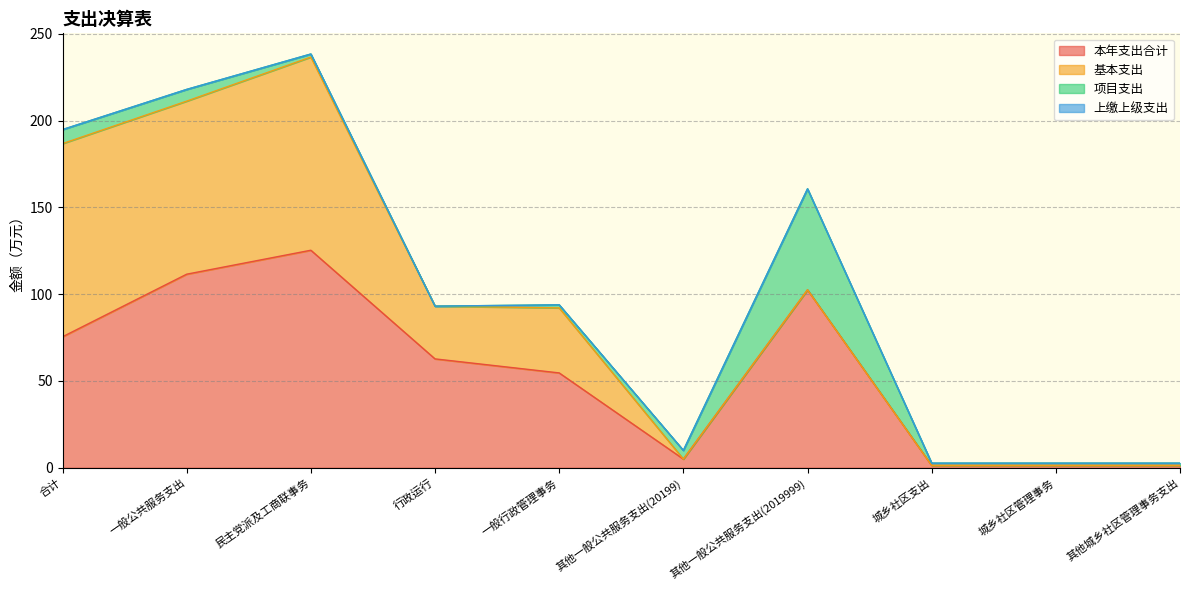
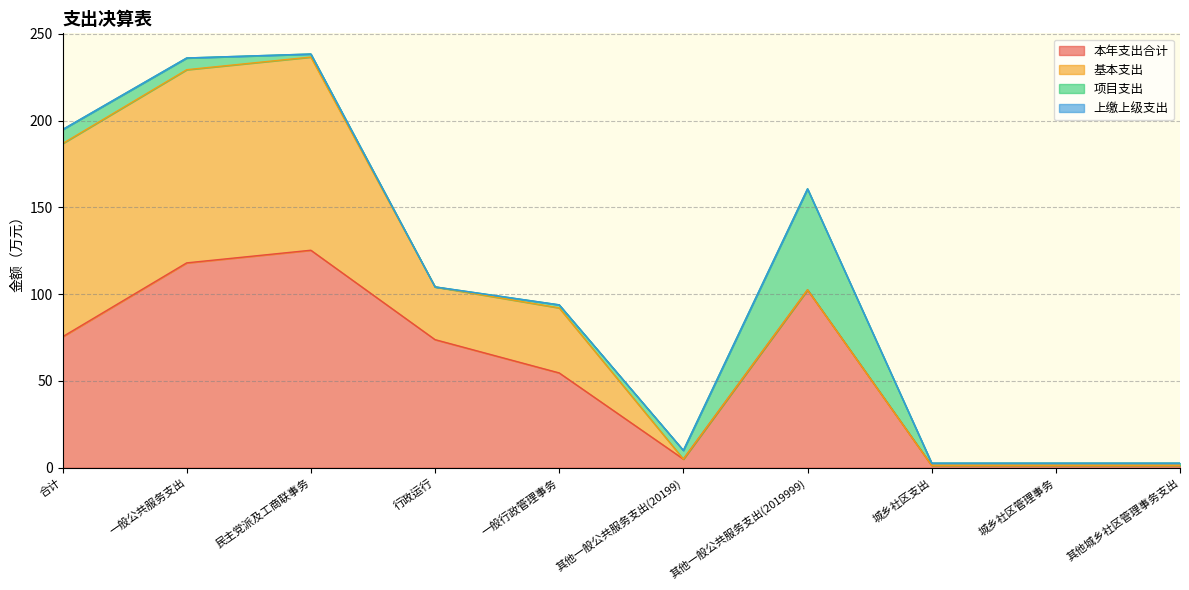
  {
    "本年支出合计": {
      "合计": 75,
-     "一般公共服务支出": 112,
+     "一般公共服务支出": 118,
      "民主党派及工商联事务": 125,
-     "行政运行": 63,
+     "行政运行": 74,
      "一般行政管理事务": 55
    },
    "基本支出": {
      "合计": 111,
-     "一般公共服务支出": 100,
+     "一般公共服务支出": 111,
      "民主党派及工商联事务": 111,
      "一般行政管理事务": 37
    }
  }
